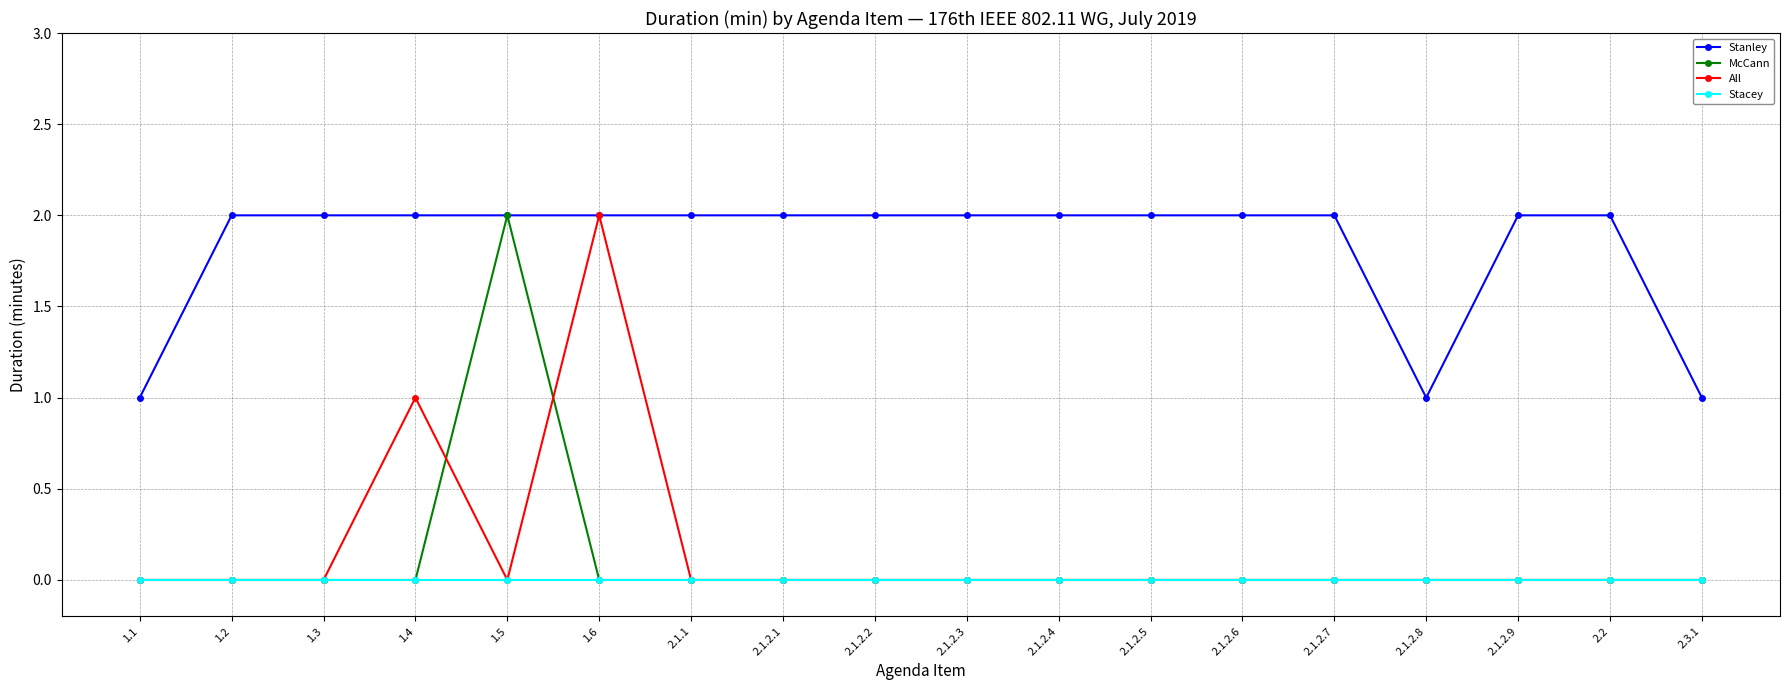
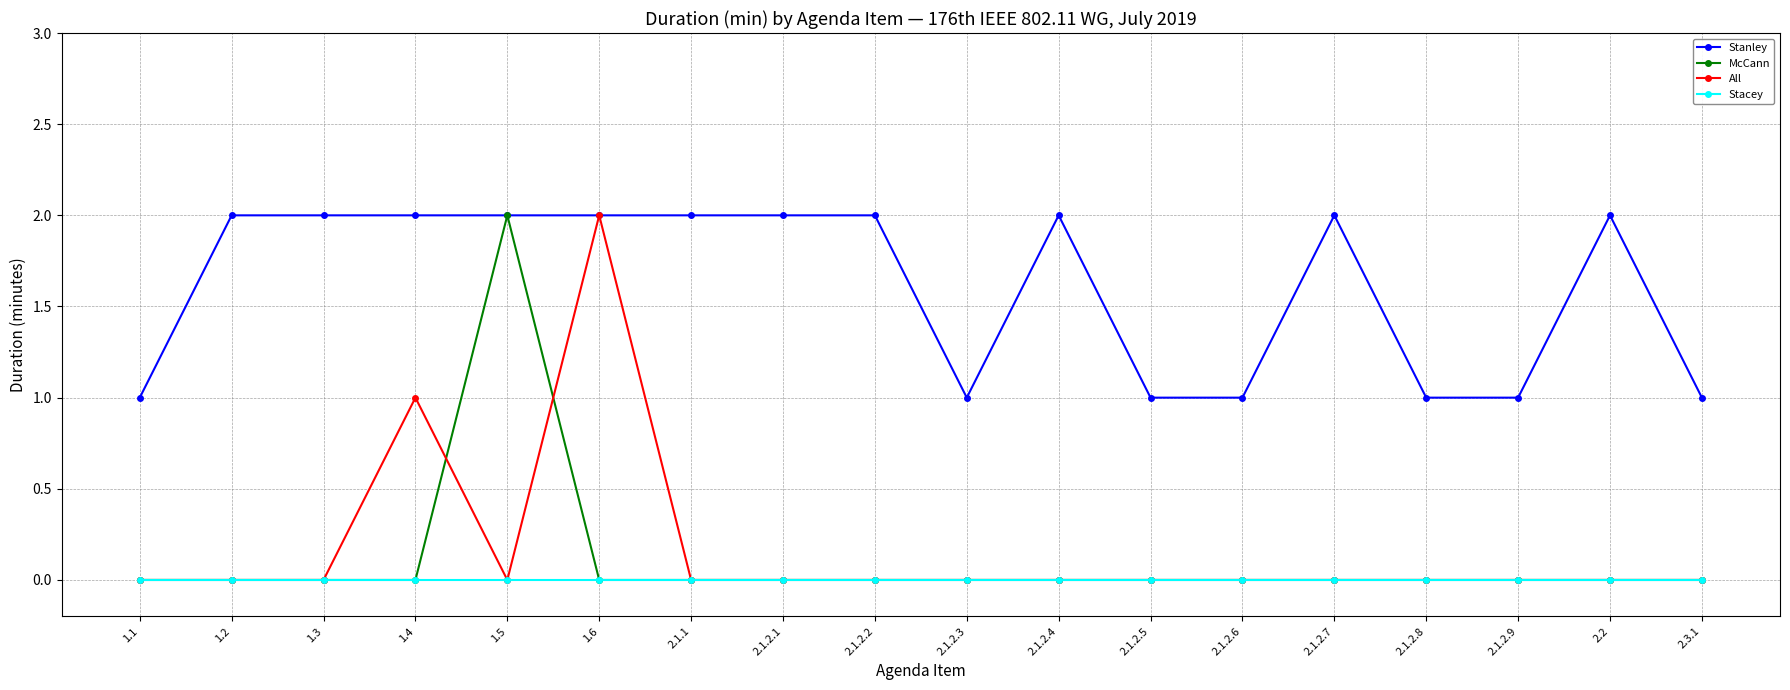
  {
    "Stanley": {
      "1.1": 1,
      "1.2": 2,
      "1.3": 2,
      "1.4": 2,
      "2.1.1": 2,
      "2.1.2.1": 2,
      "2.1.2.2": 2,
-     "2.1.2.3": 2,
+     "2.1.2.3": 1,
      "2.1.2.4": 2,
-     "2.1.2.5": 2,
-     "2.1.2.6": 2,
+     "2.1.2.5": 1,
+     "2.1.2.6": 1,
      "2.1.2.7": 2,
      "2.1.2.8": 1,
-     "2.1.2.9": 2,
+     "2.1.2.9": 1,
      "2.2": 2,
      "2.3.1": 1
    },
    "All": {
      "1.4": 1
    }
  }
